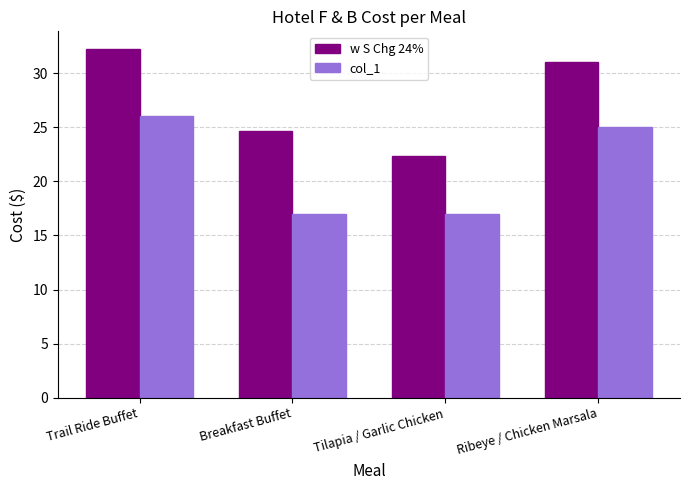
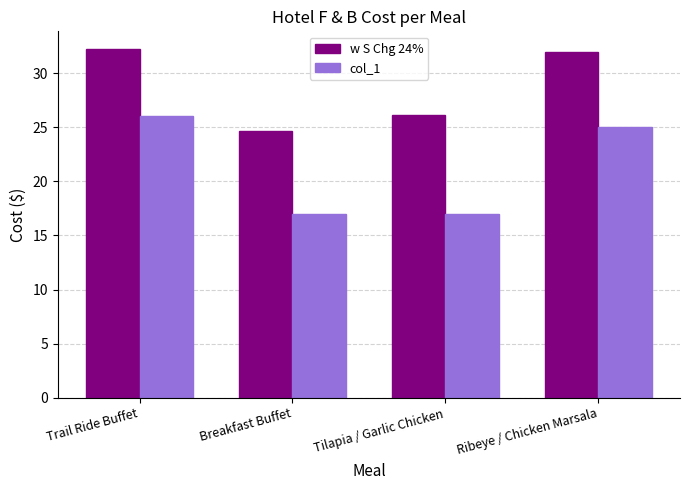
  {
    "w S Chg 24%": {
      "Trail Ride Buffet": 32.2,
      "Breakfast Buffet": 24.7,
-     "Tilapia / Garlic Chicken": 22.3,
-     "Ribeye / Chicken Marsala": 31.0
+     "Tilapia / Garlic Chicken": 26.1,
+     "Ribeye / Chicken Marsala": 31.9
    },
    "col_1": {
      "Trail Ride Buffet": 26.0,
      "Breakfast Buffet": 17.0,
      "Tilapia / Garlic Chicken": 17.0,
      "Ribeye / Chicken Marsala": 25.0
    }
  }
